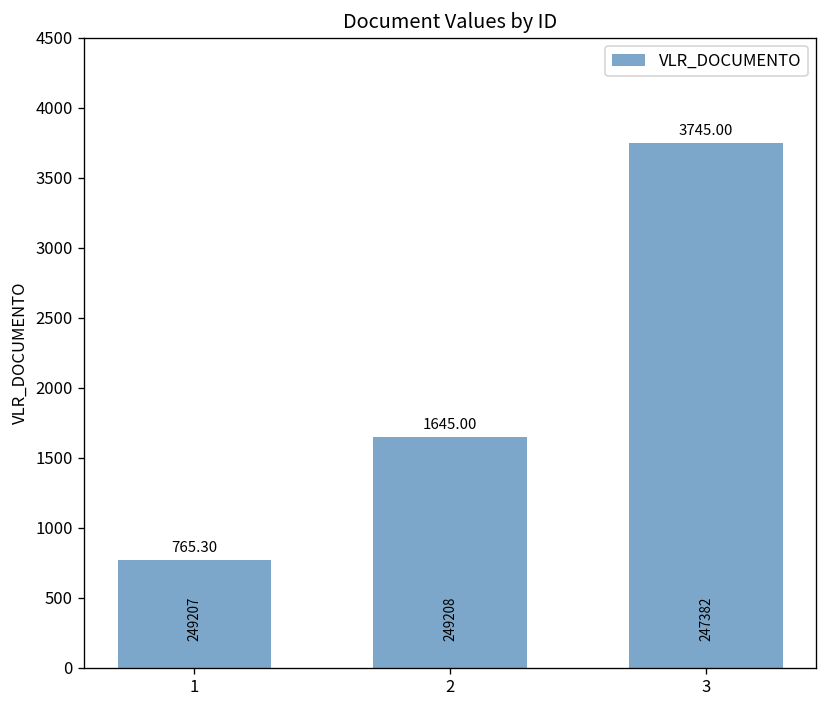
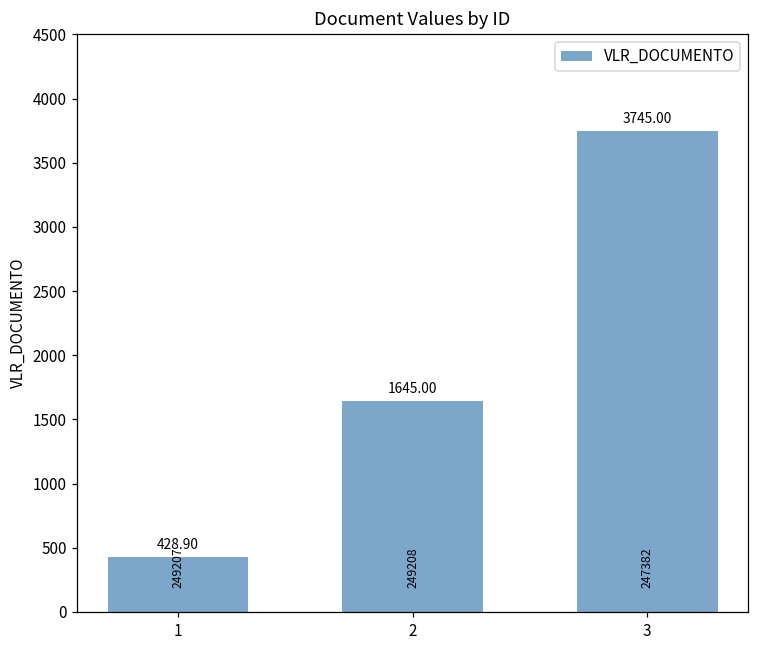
  {
-   "1": 765.30,
+   "1": 428.90,
    "2": 1645.00,
    "3": 3745.00
  }
